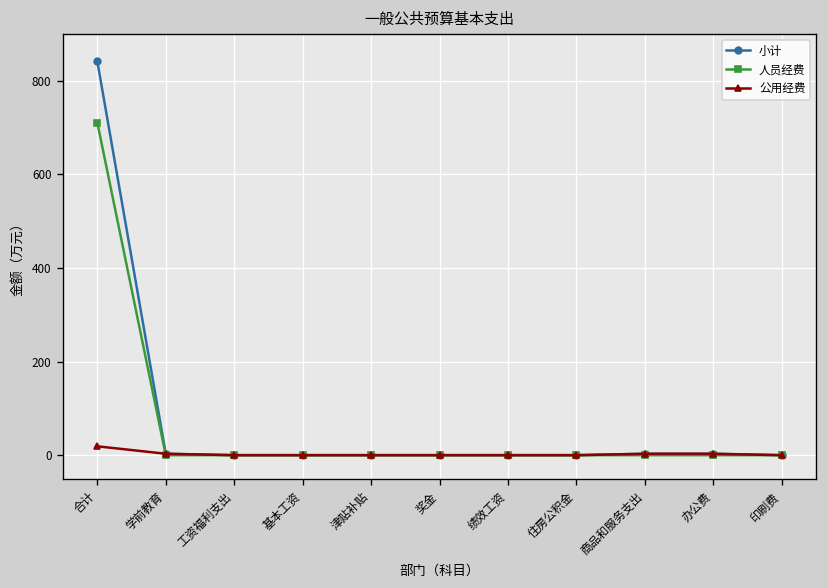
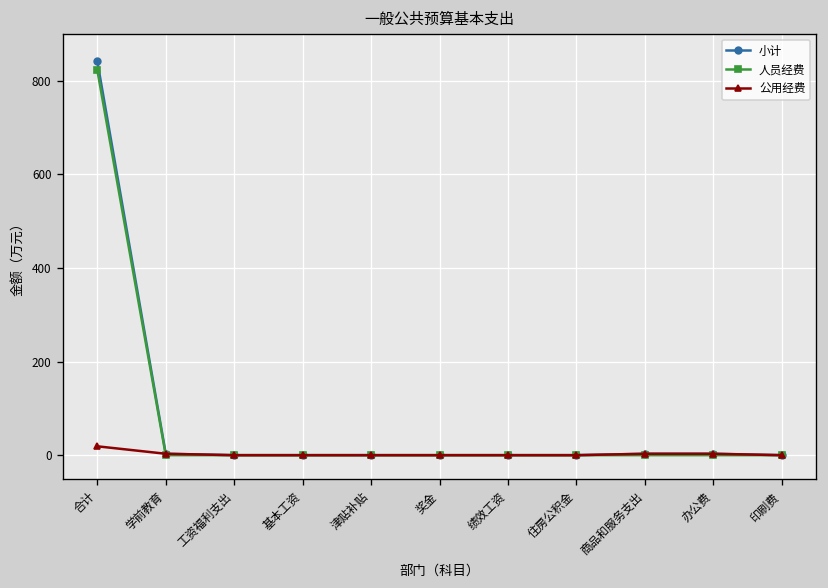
  {
    "小计": {
      "合计": 840
    },
    "人员经费": {
-     "合计": 710
+     "合计": 820
    },
    "公用经费": {
      "合计": 20
    }
  }
